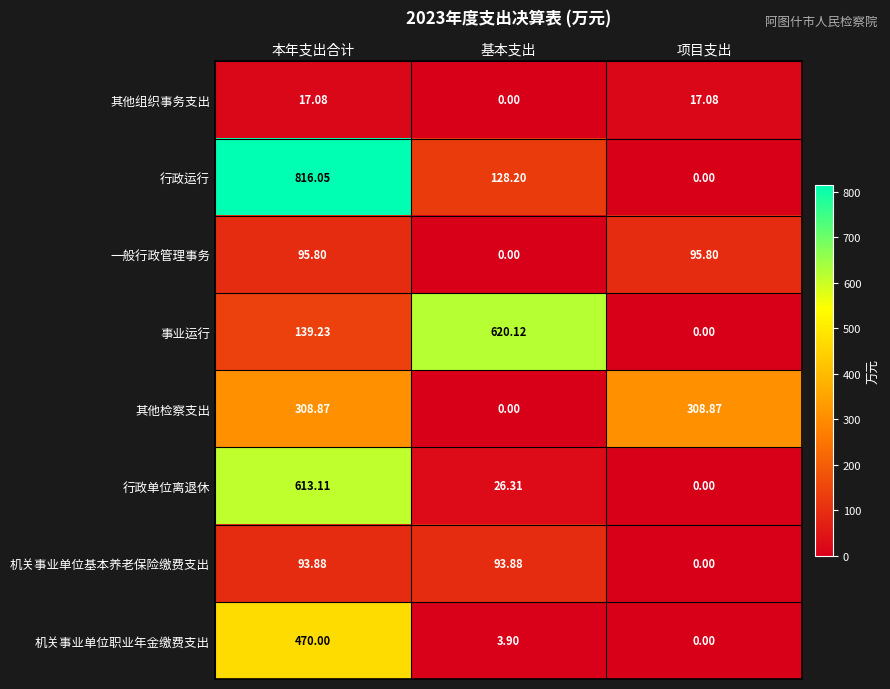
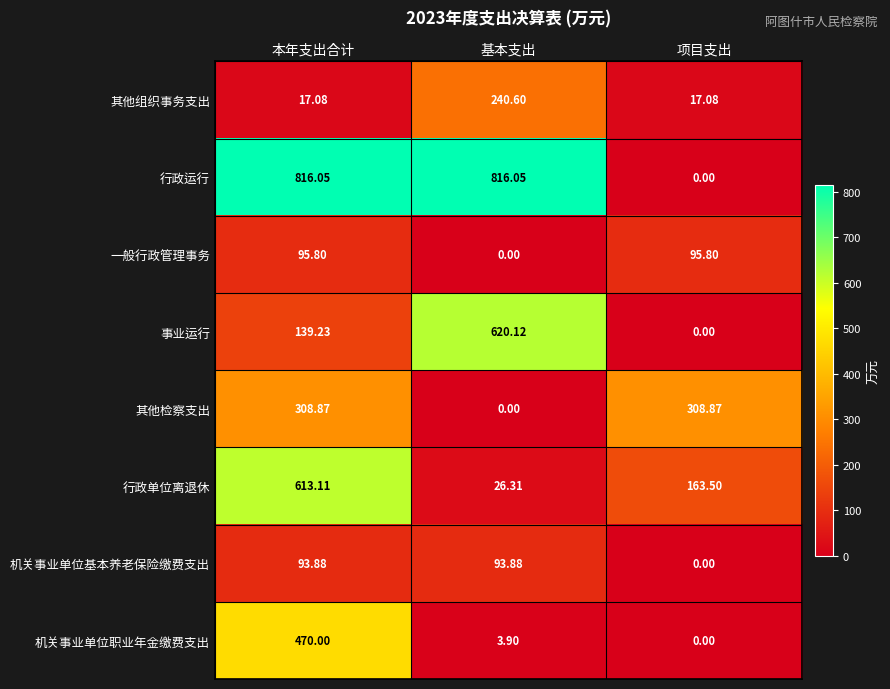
  {
    "其他组织事务支出": {
      "本年支出合计": 17.08,
-     "基本支出": 0.00,
+     "基本支出": 240.60,
      "项目支出": 17.08
    },
    "行政运行": {
      "本年支出合计": 816.05,
-     "基本支出": 128.20,
+     "基本支出": 816.05,
      "项目支出": 0.00
    },
    "一般行政管理事务": {
      "本年支出合计": 95.80,
      "基本支出": 0.00,
      "项目支出": 95.80
    },
    "事业运行": {
      "本年支出合计": 139.23,
      "基本支出": 620.12,
      "项目支出": 0.00
    },
    "其他检察支出": {
      "本年支出合计": 308.87,
      "基本支出": 0.00,
      "项目支出": 308.87
    },
    "行政单位离退休": {
      "本年支出合计": 613.11,
      "基本支出": 26.31,
-     "项目支出": 0.00
+     "项目支出": 163.50
    },
    "机关事业单位基本养老保险缴费支出": {
      "本年支出合计": 93.88,
      "基本支出": 93.88,
      "项目支出": 0.00
    },
    "机关事业单位职业年金缴费支出": {
      "本年支出合计": 470.00,
      "基本支出": 3.90,
      "项目支出": 0.00
    }
  }
